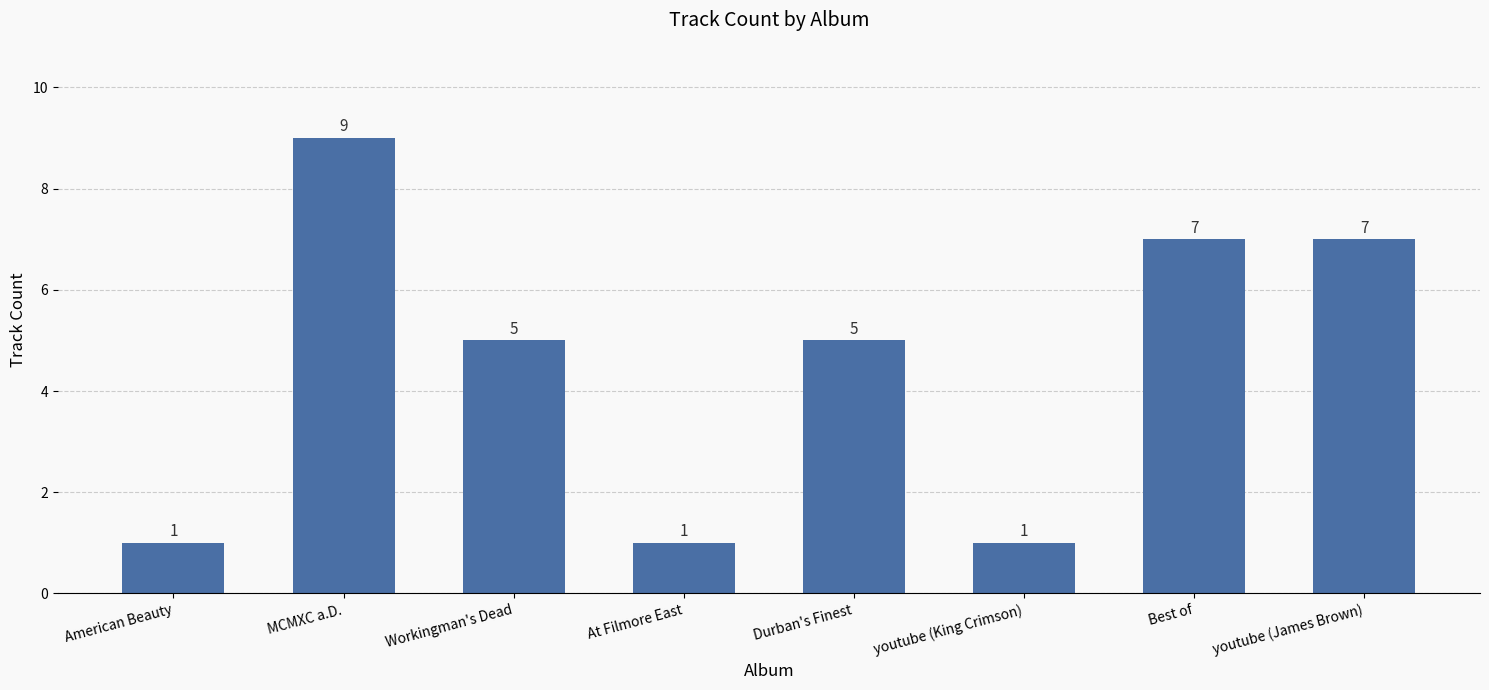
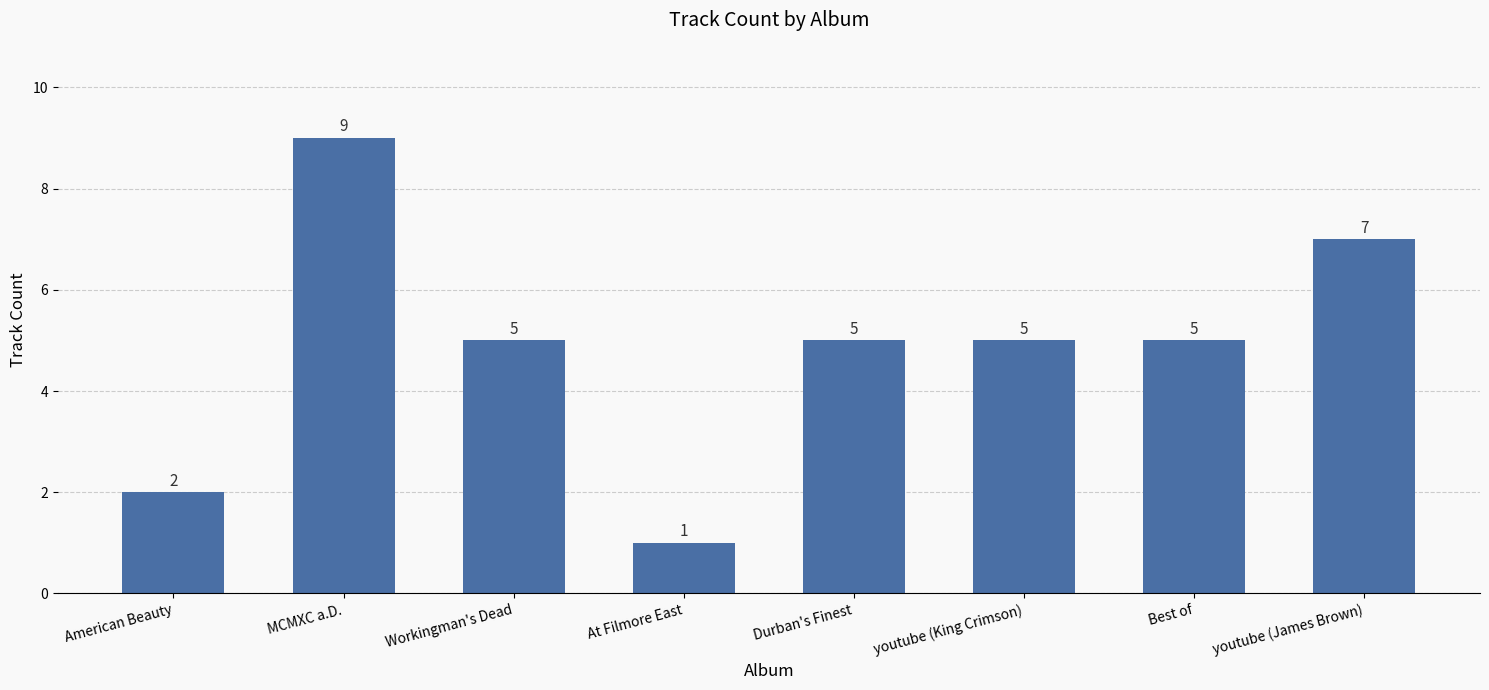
  {
-   "American Beauty": 1,
+   "American Beauty": 2,
    "MCMXC a.D.": 9,
    "Workingman's Dead": 5,
    "At Filmore East": 1,
    "Durban's Finest": 5,
-   "youtube (King Crimson)": 1,
-   "Best of": 7,
+   "youtube (King Crimson)": 5,
+   "Best of": 5,
    "youtube (James Brown)": 7
  }
